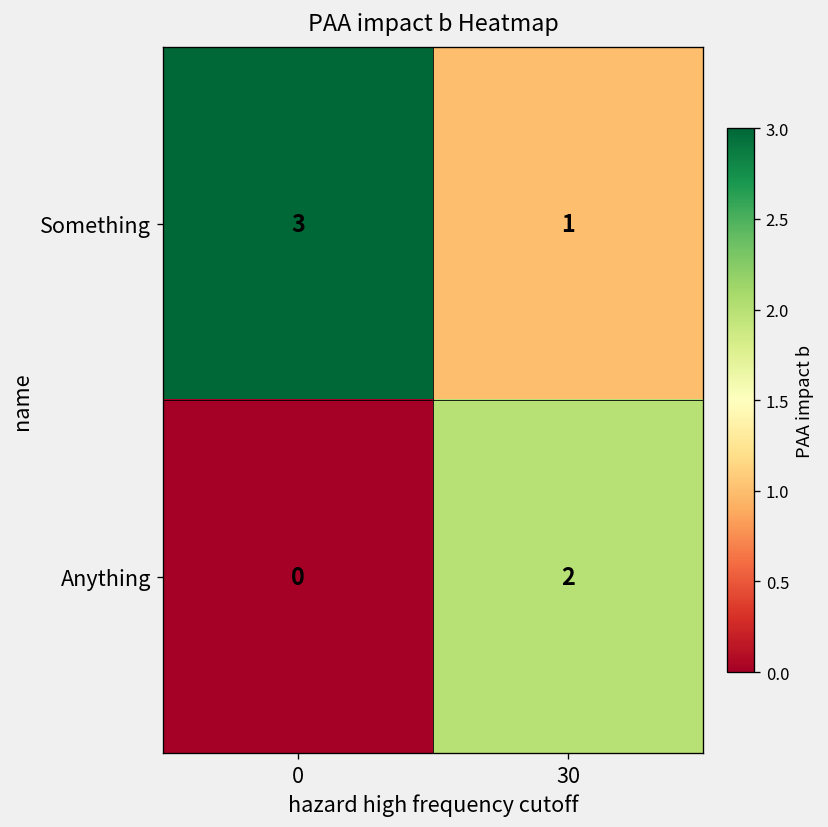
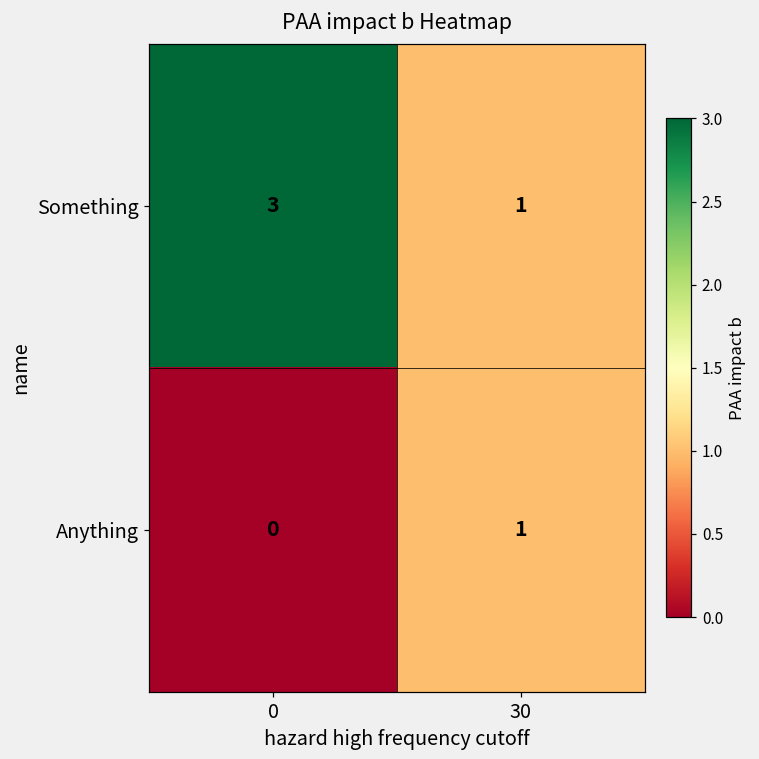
  {
    "Something": {
      "0": 3,
      "30": 1
    },
    "Anything": {
      "0": 0,
-     "30": 2
+     "30": 1
    }
  }
